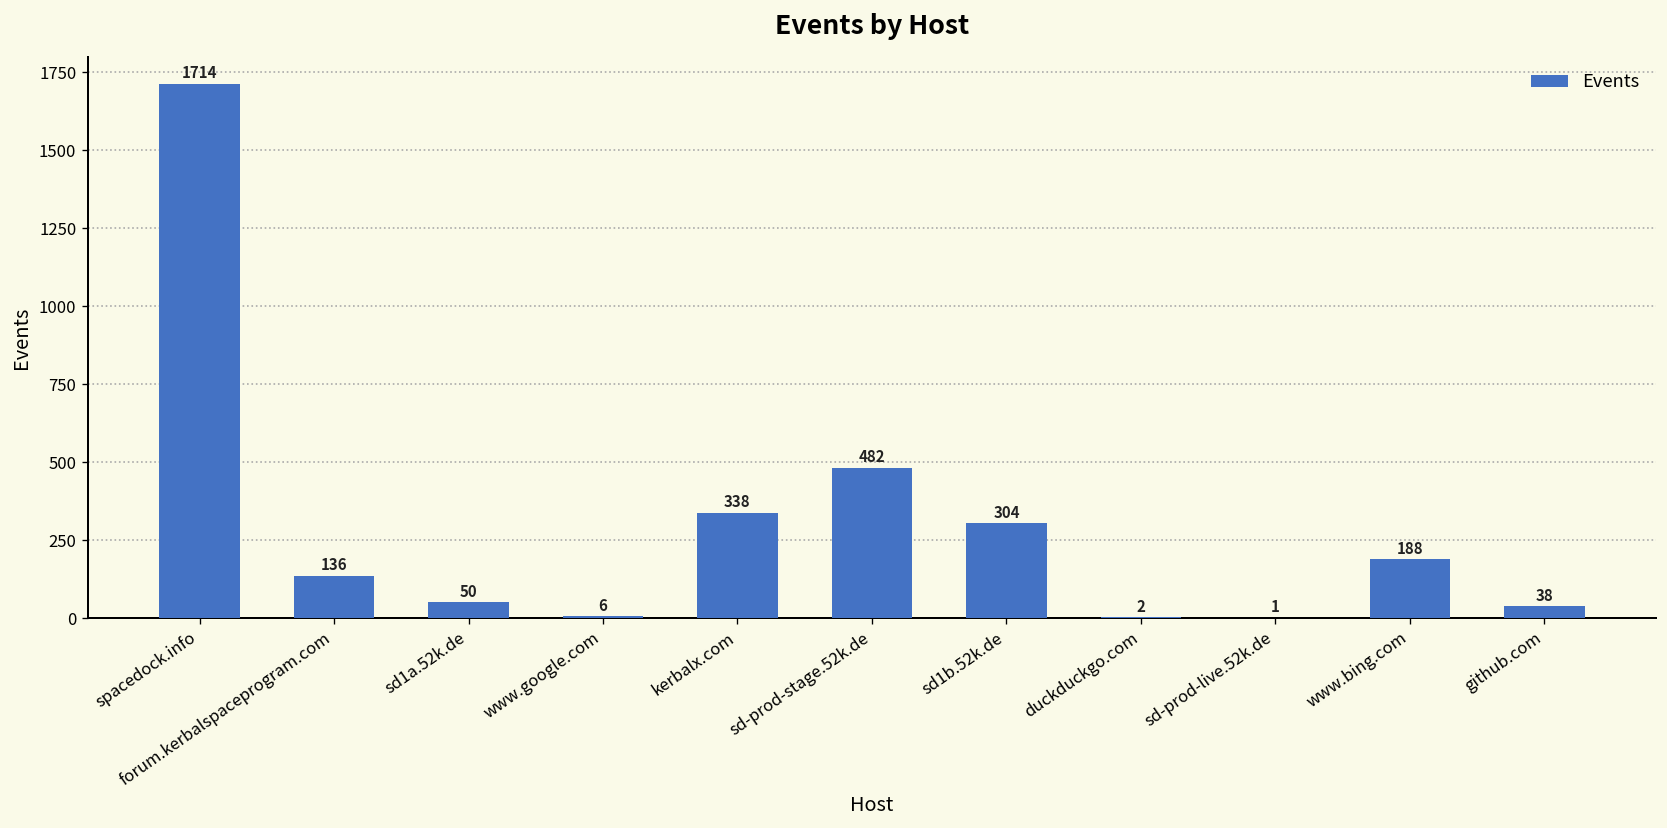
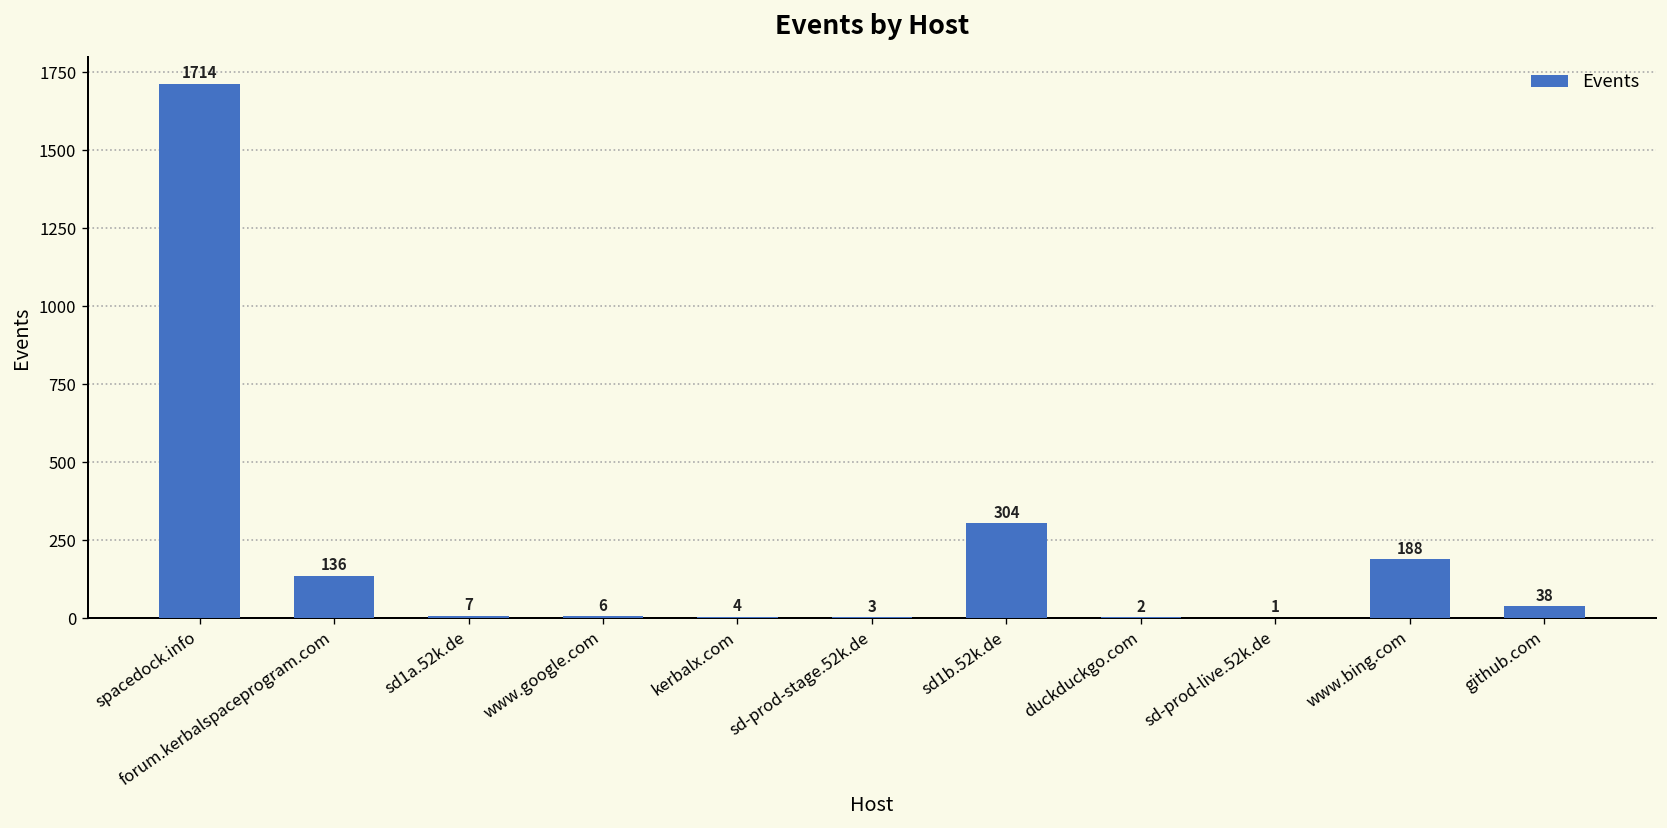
  {
    "spacedock.info": 1714,
    "forum.kerbalspaceprogram.com": 136,
-   "sd1a.52k.de": 50,
+   "sd1a.52k.de": 7,
    "www.google.com": 6,
-   "kerbalx.com": 338,
-   "sd-prod-stage.52k.de": 482,
+   "kerbalx.com": 4,
+   "sd-prod-stage.52k.de": 3,
    "sd1b.52k.de": 304,
    "duckduckgo.com": 2,
    "sd-prod-live.52k.de": 1,
    "www.bing.com": 188,
    "github.com": 38
  }
